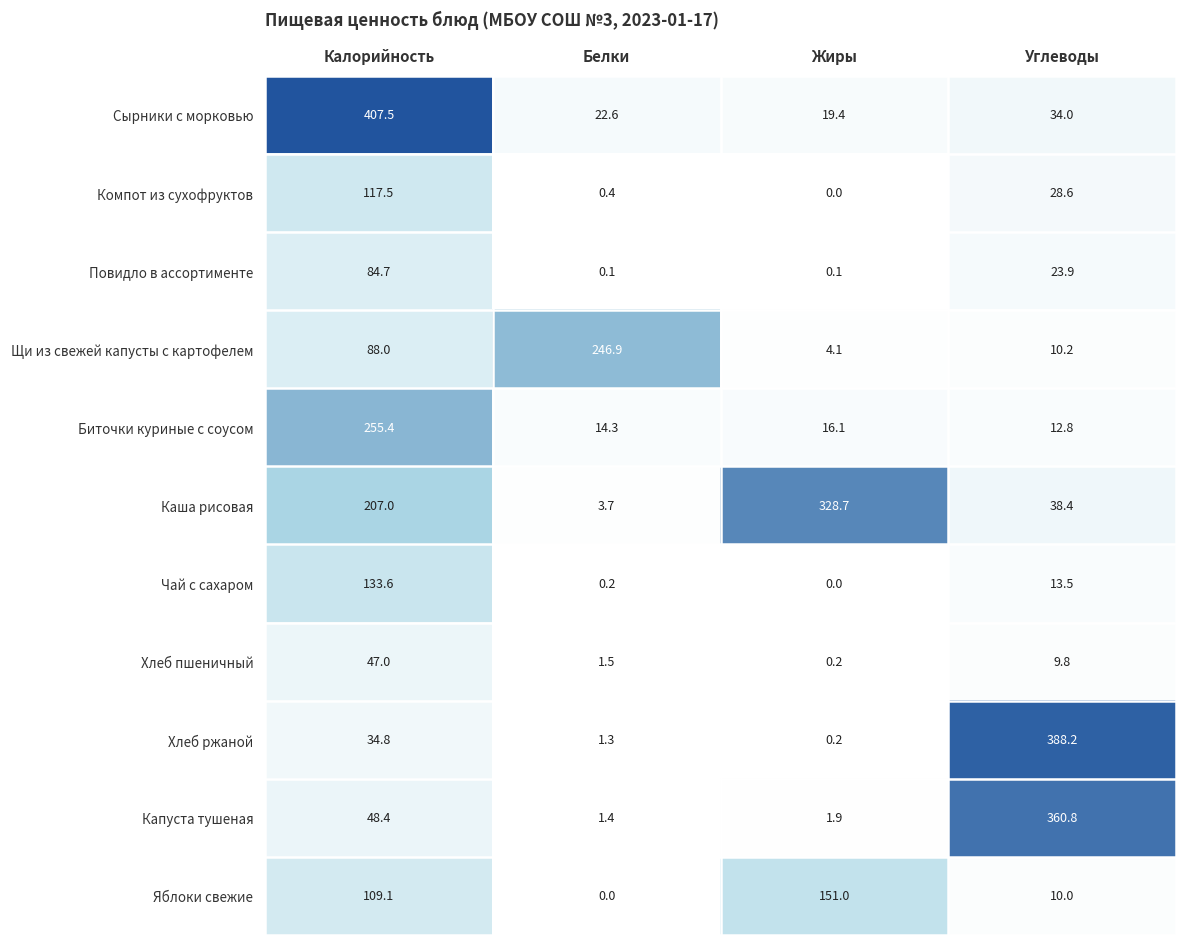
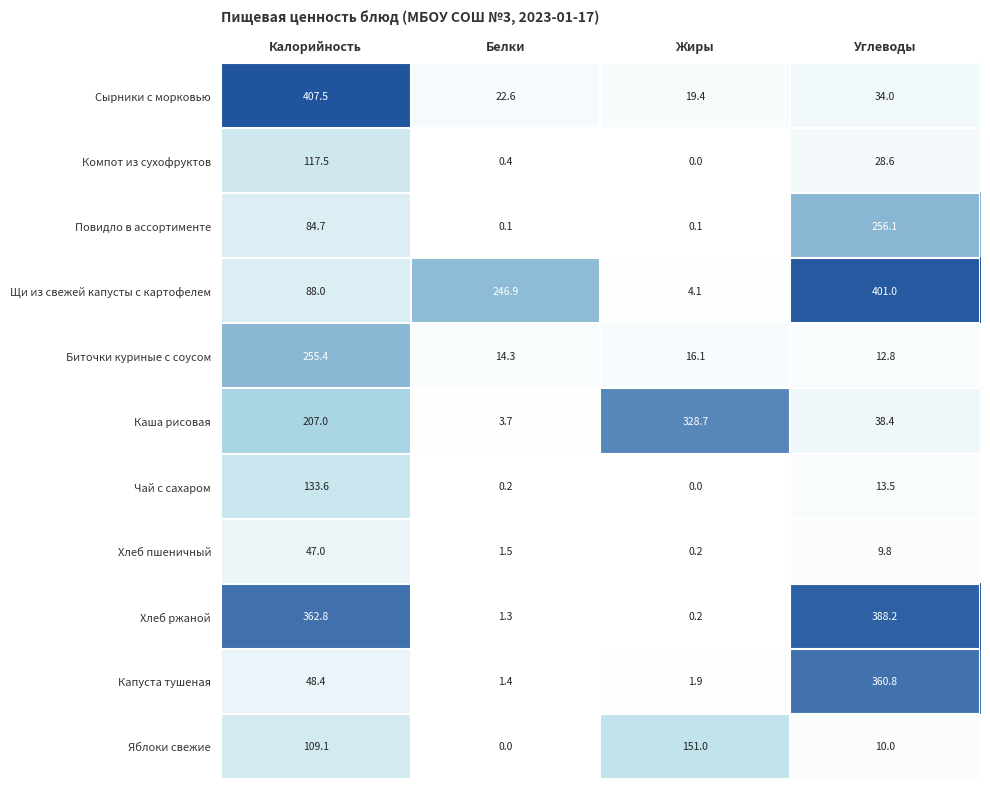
  {
    "Сырники с морковью": {
      "Калорийность": 407.5,
      "Белки": 22.6,
      "Жиры": 19.4,
      "Углеводы": 34.0
    },
    "Компот из сухофруктов": {
      "Калорийность": 117.5,
      "Белки": 0.4,
      "Жиры": 0.0,
      "Углеводы": 28.6
    },
    "Повидло в ассортименте": {
      "Калорийность": 84.7,
      "Белки": 0.1,
      "Жиры": 0.1,
-     "Углеводы": 23.9
+     "Углеводы": 256.1
    },
    "Щи из свежей капусты с картофелем": {
      "Калорийность": 88.0,
      "Белки": 246.9,
      "Жиры": 4.1,
-     "Углеводы": 10.2
+     "Углеводы": 401.0
    },
    "Биточки куриные с соусом": {
      "Калорийность": 255.4,
      "Белки": 14.3,
      "Жиры": 16.1,
      "Углеводы": 12.8
    },
    "Каша рисовая": {
      "Калорийность": 207.0,
      "Белки": 3.7,
      "Жиры": 328.7,
      "Углеводы": 38.4
    },
    "Чай с сахаром": {
      "Калорийность": 133.6,
      "Белки": 0.2,
      "Жиры": 0.0,
      "Углеводы": 13.5
    },
    "Хлеб пшеничный": {
      "Калорийность": 47.0,
      "Белки": 1.5,
      "Жиры": 0.2,
      "Углеводы": 9.8
    },
    "Хлеб ржаной": {
-     "Калорийность": 34.8,
+     "Калорийность": 362.8,
      "Белки": 1.3,
      "Жиры": 0.2,
      "Углеводы": 388.2
    },
    "Капуста тушеная": {
      "Калорийность": 48.4,
      "Белки": 1.4,
      "Жиры": 1.9,
      "Углеводы": 360.8
    },
    "Яблоки свежие": {
      "Калорийность": 109.1,
      "Белки": 0.0,
      "Жиры": 151.0,
      "Углеводы": 10.0
    }
  }
